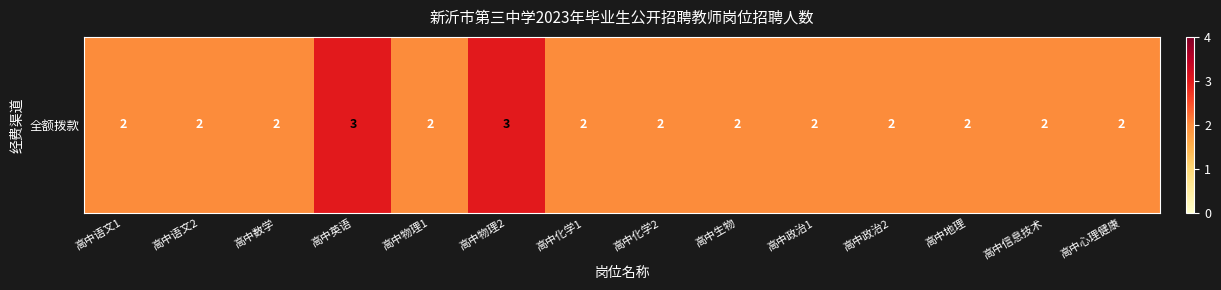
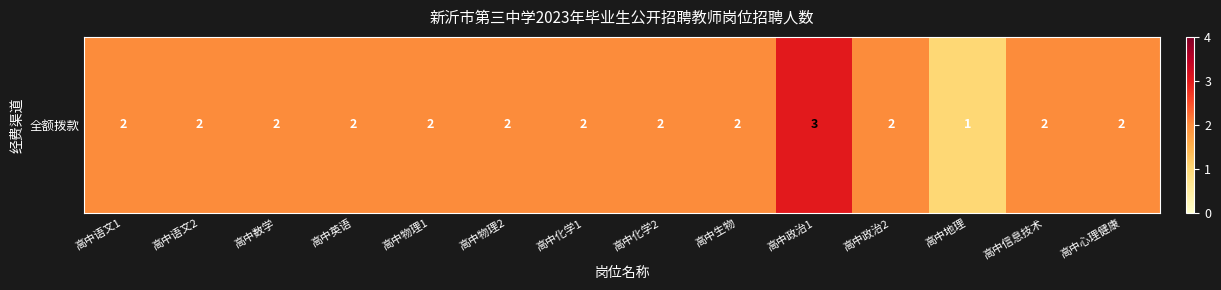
  {
    "全额拨款": {
      "高中语文1": 2,
      "高中语文2": 2,
      "高中数学": 2,
-     "高中英语": 3,
+     "高中英语": 2,
      "高中物理1": 2,
-     "高中物理2": 3,
+     "高中物理2": 2,
      "高中化学1": 2,
      "高中化学2": 2,
      "高中生物": 2,
-     "高中政治1": 2,
+     "高中政治1": 3,
      "高中政治2": 2,
-     "高中地理": 2,
+     "高中地理": 1,
      "高中信息技术": 2,
      "高中心理健康": 2
    }
  }
